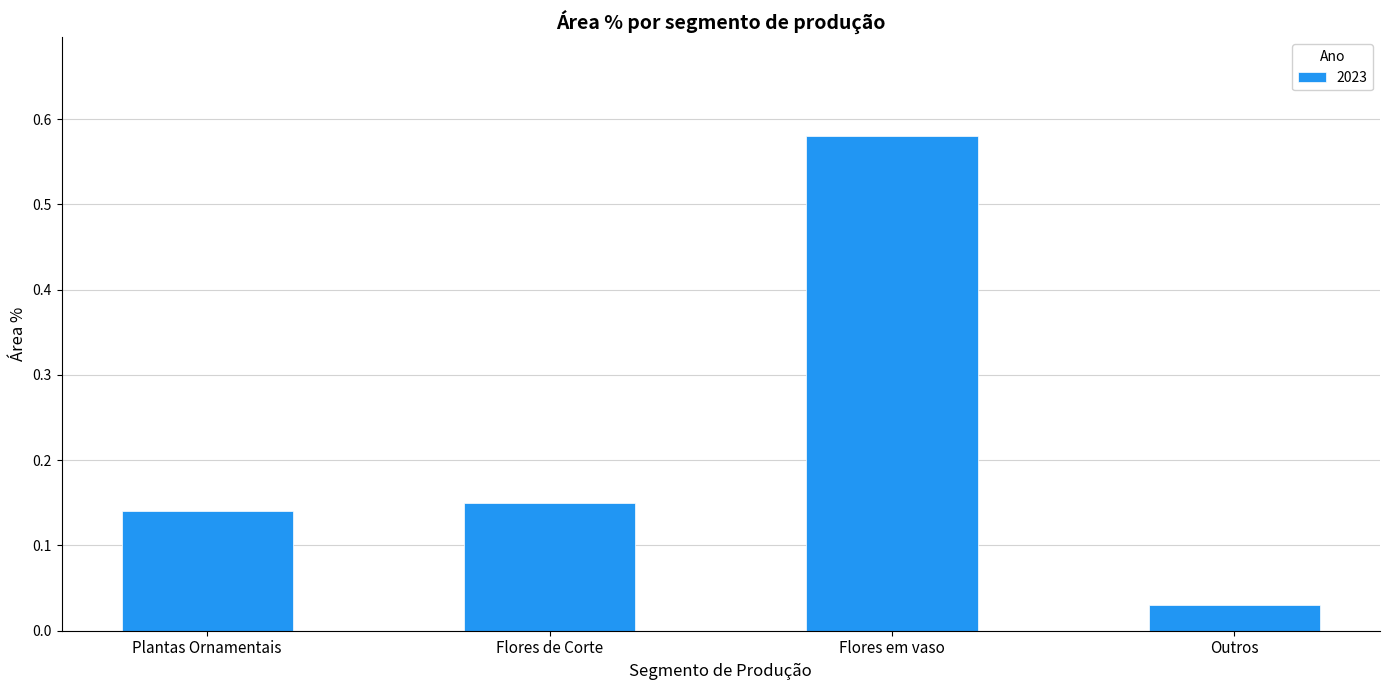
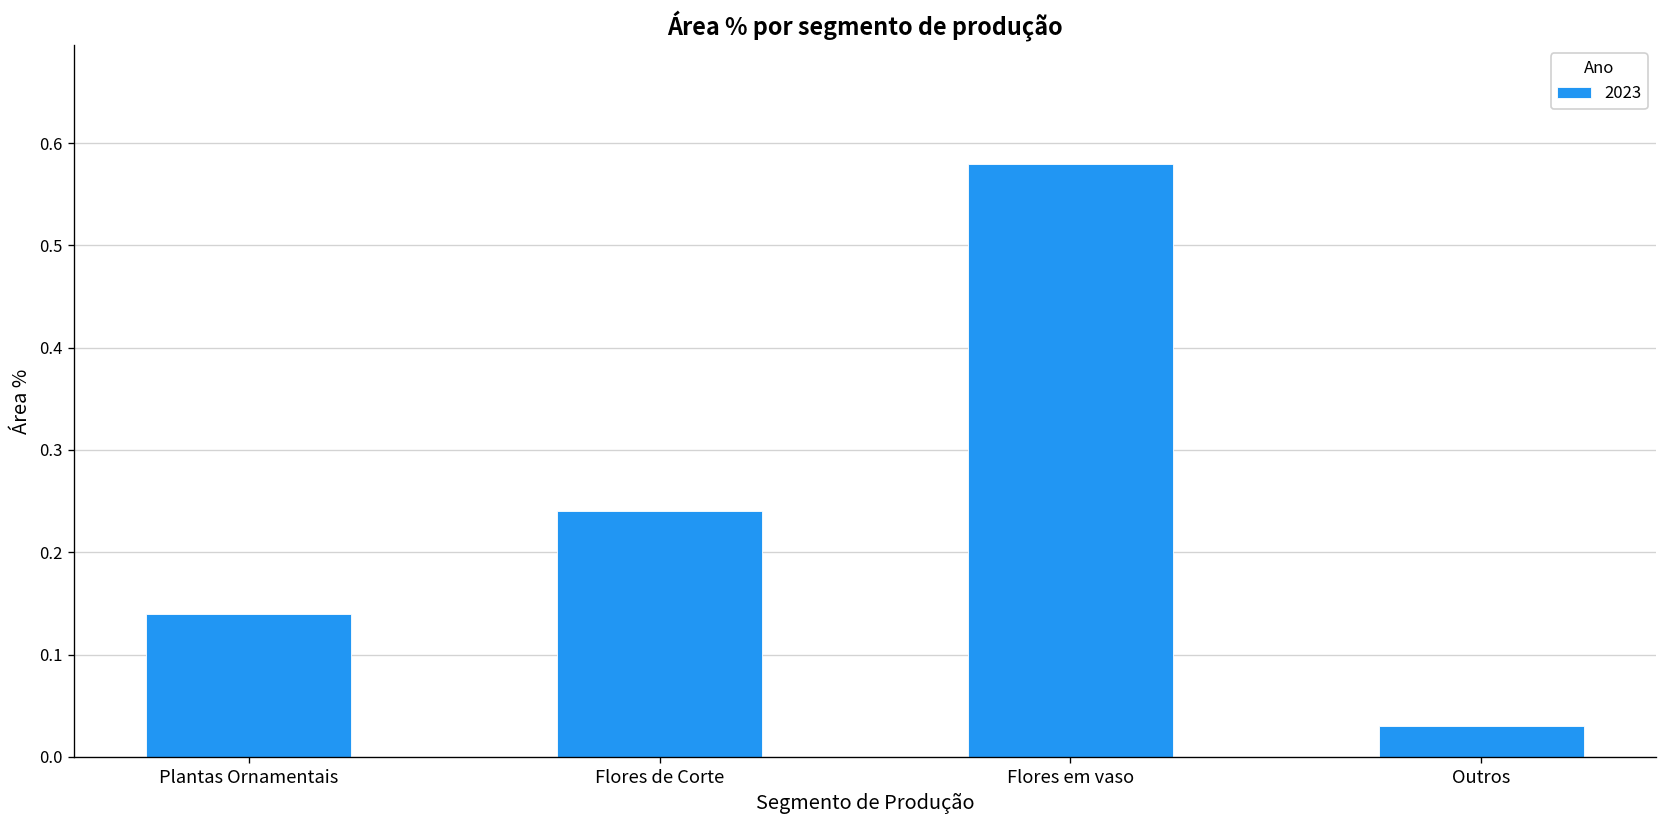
  {
    "Plantas Ornamentais": 0.14,
-   "Flores de Corte": 0.15,
+   "Flores de Corte": 0.24,
    "Flores em vaso": 0.58,
    "Outros": 0.03
  }
